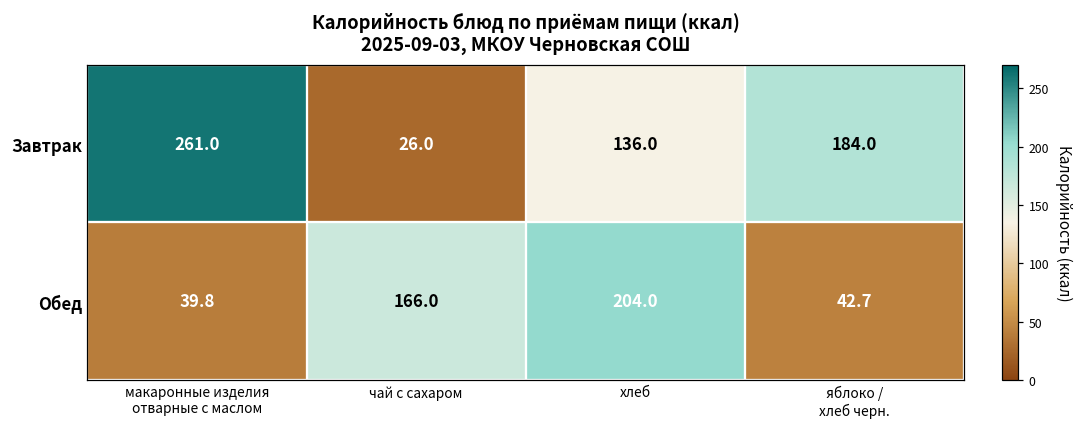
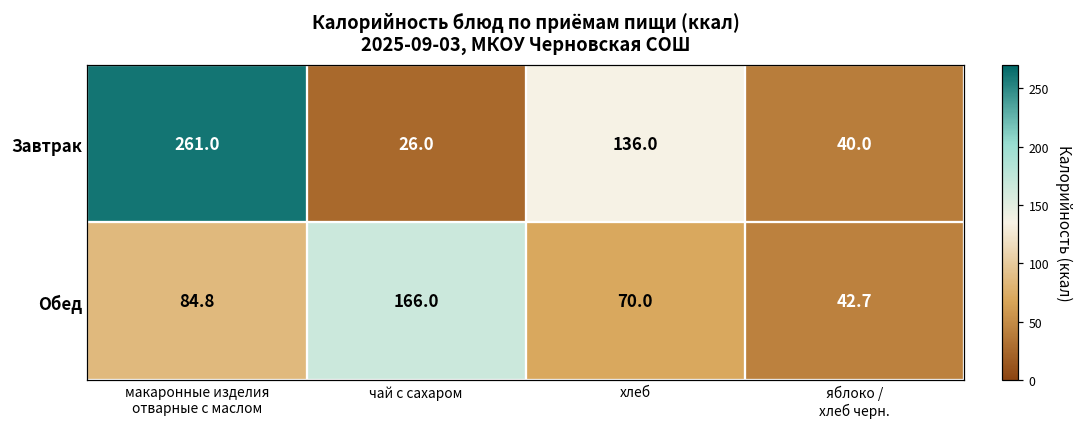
  {
    "Завтрак": {
      "макаронные изделия отварные с маслом": 261.0,
      "чай с сахаром": 26.0,
      "хлеб": 136.0,
-     "яблоко / хлеб черн.": 184.0
+     "яблоко / хлеб черн.": 40.0
    },
    "Обед": {
-     "макаронные изделия отварные с маслом": 39.8,
+     "макаронные изделия отварные с маслом": 84.8,
      "чай с сахаром": 166.0,
-     "хлеб": 204.0,
+     "хлеб": 70.0,
      "яблоко / хлеб черн.": 42.7
    }
  }
